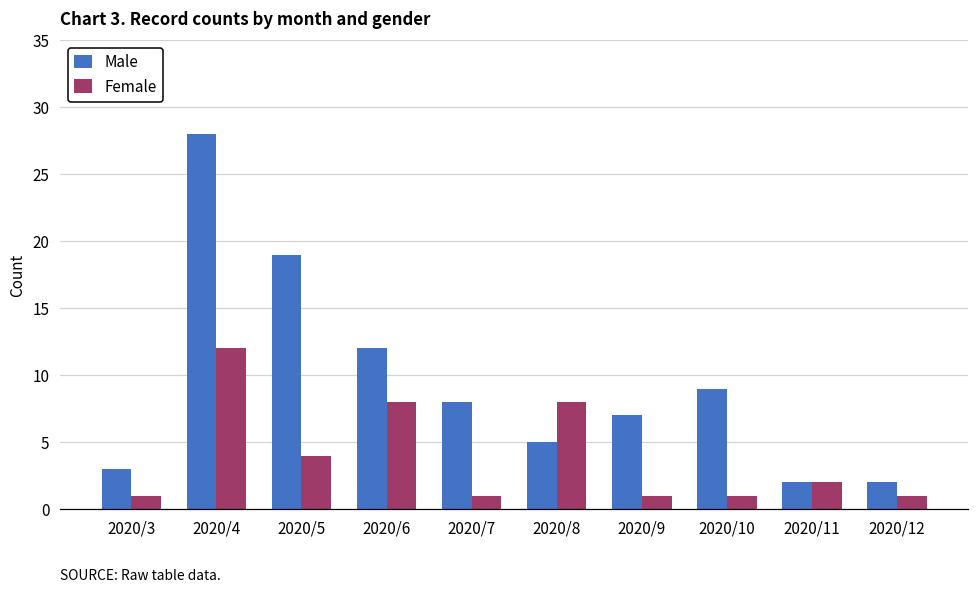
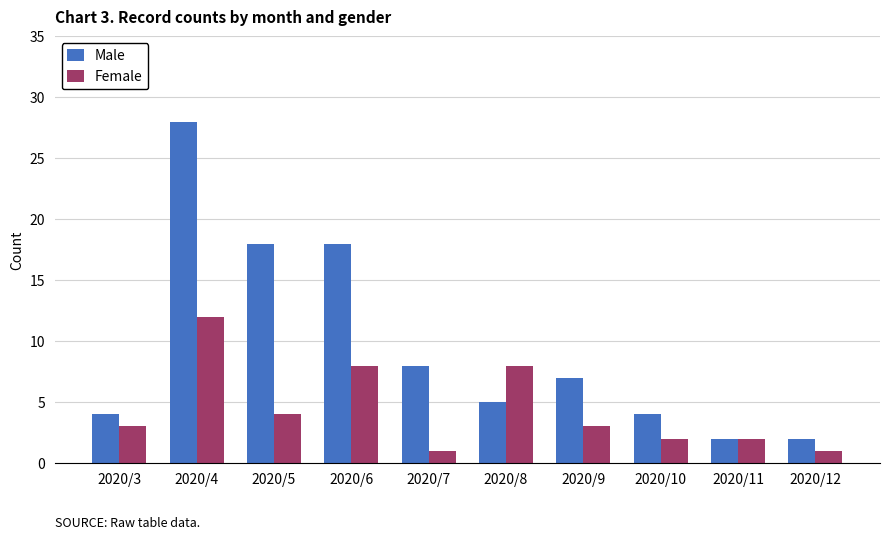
  {
    "Male": {
-     "2020/3": 3,
+     "2020/3": 4,
      "2020/4": 28,
-     "2020/5": 19,
-     "2020/6": 12,
+     "2020/5": 18,
+     "2020/6": 18,
      "2020/7": 8,
      "2020/8": 5,
      "2020/9": 7,
-     "2020/10": 9,
+     "2020/10": 4,
      "2020/11": 2,
      "2020/12": 2
    },
    "Female": {
-     "2020/3": 1,
+     "2020/3": 3,
      "2020/4": 12,
      "2020/5": 4,
      "2020/6": 8,
      "2020/7": 1,
      "2020/8": 8,
-     "2020/9": 1,
-     "2020/10": 1,
+     "2020/9": 3,
+     "2020/10": 2,
      "2020/11": 2,
      "2020/12": 1
    }
  }
